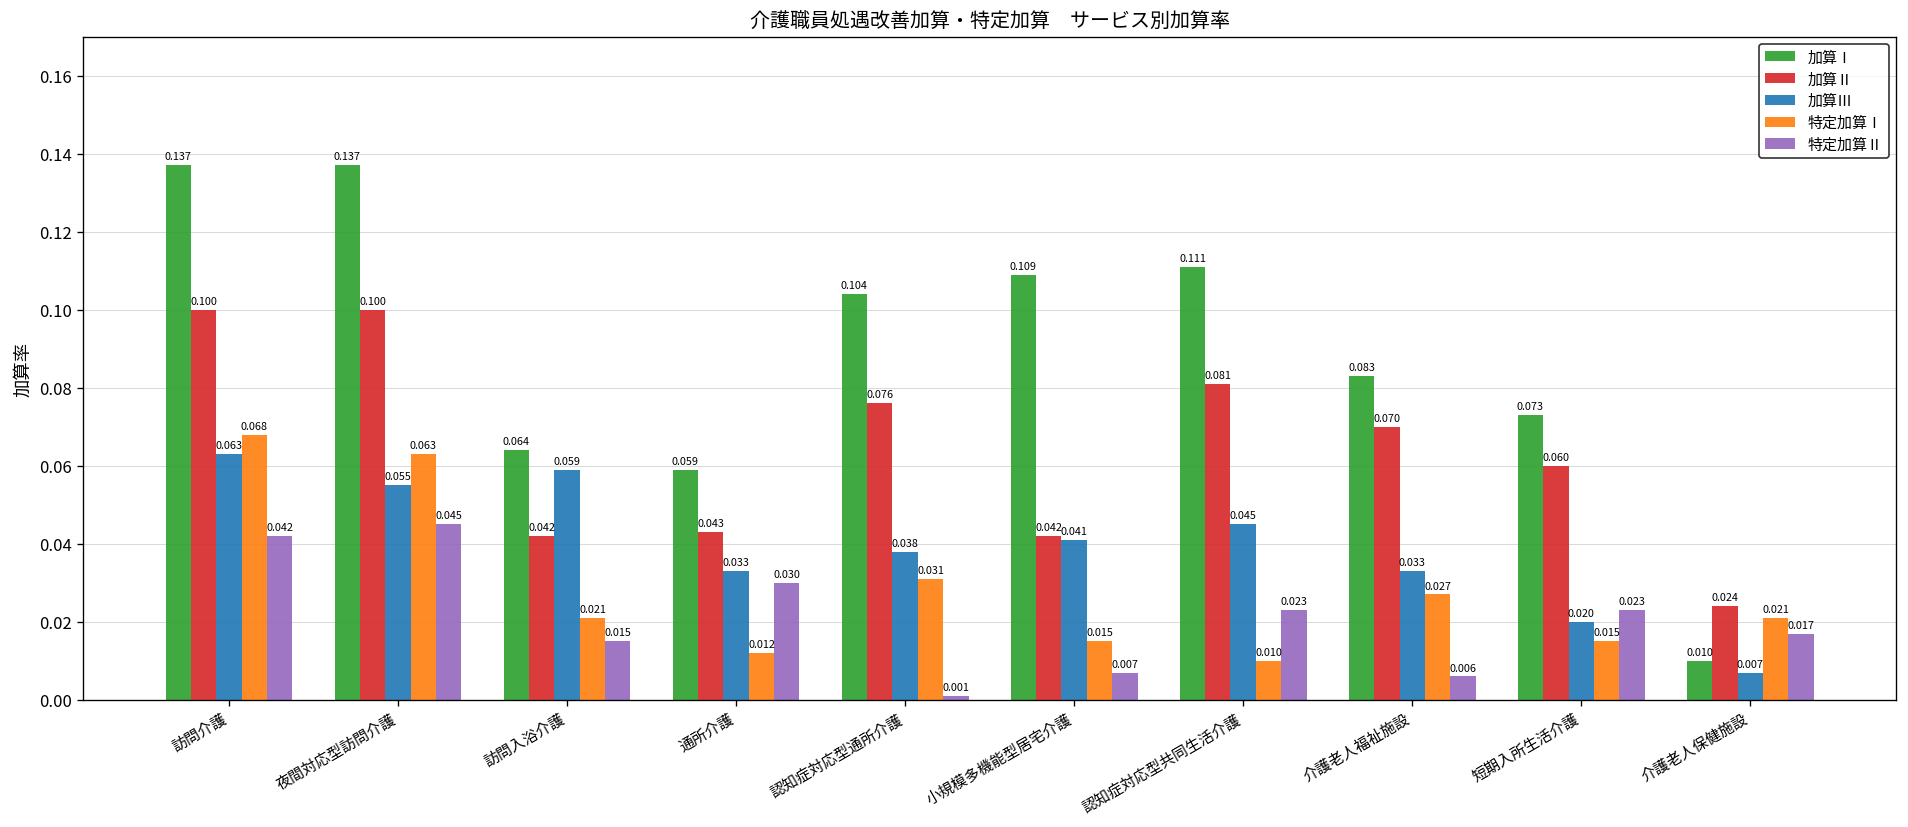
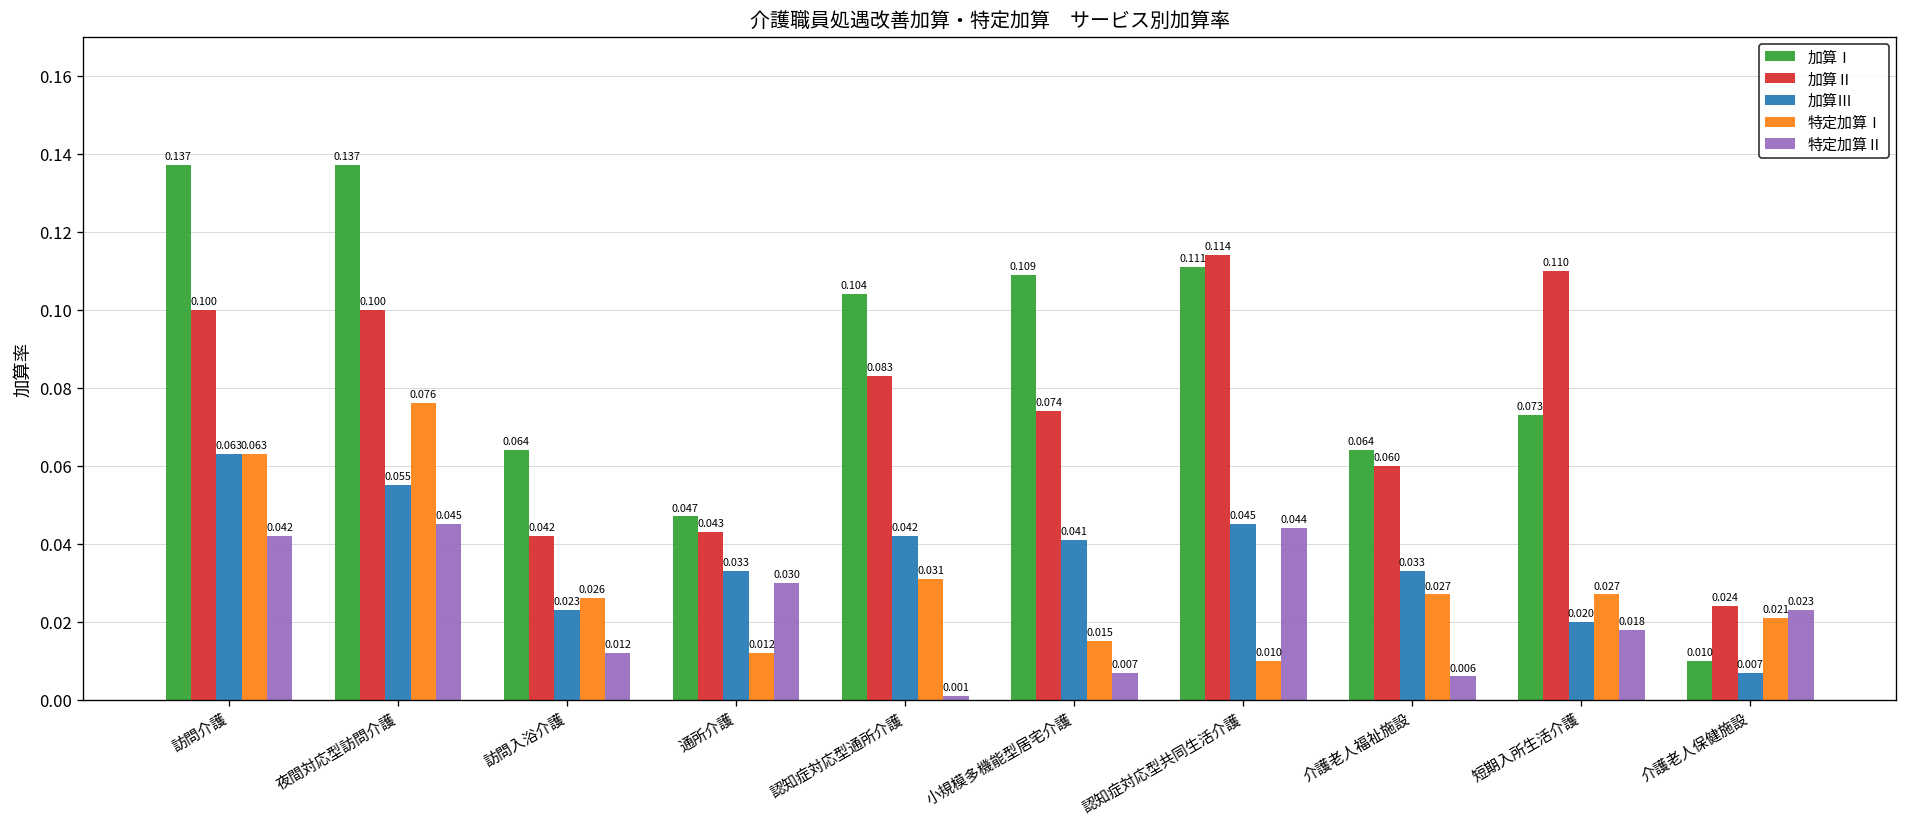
  {
    "加算Ⅰ": {
      "訪問介護": 0.137,
      "夜間対応型訪問介護": 0.137,
      "訪問入浴介護": 0.064,
-     "通所介護": 0.059,
+     "通所介護": 0.047,
      "認知症対応型通所介護": 0.104,
      "小規模多機能型居宅介護": 0.109,
      "認知症対応型共同生活介護": 0.111,
-     "介護老人福祉施設": 0.083,
+     "介護老人福祉施設": 0.064,
      "短期入所生活介護": 0.073,
      "介護老人保健施設": 0.010
    },
    "加算Ⅱ": {
      "訪問介護": 0.100,
      "夜間対応型訪問介護": 0.100,
      "訪問入浴介護": 0.042,
      "通所介護": 0.043,
-     "認知症対応型通所介護": 0.076,
-     "小規模多機能型居宅介護": 0.042,
-     "認知症対応型共同生活介護": 0.081,
-     "介護老人福祉施設": 0.070,
-     "短期入所生活介護": 0.060,
+     "認知症対応型通所介護": 0.083,
+     "小規模多機能型居宅介護": 0.074,
+     "認知症対応型共同生活介護": 0.114,
+     "介護老人福祉施設": 0.060,
+     "短期入所生活介護": 0.110,
      "介護老人保健施設": 0.024
    },
    "加算Ⅲ": {
      "訪問介護": 0.063,
      "夜間対応型訪問介護": 0.055,
-     "訪問入浴介護": 0.059,
+     "訪問入浴介護": 0.023,
      "通所介護": 0.033,
-     "認知症対応型通所介護": 0.038,
+     "認知症対応型通所介護": 0.042,
      "小規模多機能型居宅介護": 0.041,
      "認知症対応型共同生活介護": 0.045,
      "介護老人福祉施設": 0.033,
      "短期入所生活介護": 0.020,
      "介護老人保健施設": 0.007
    },
    "特定加算Ⅰ": {
-     "訪問介護": 0.068,
-     "夜間対応型訪問介護": 0.063,
-     "訪問入浴介護": 0.021,
+     "訪問介護": 0.063,
+     "夜間対応型訪問介護": 0.076,
+     "訪問入浴介護": 0.026,
      "通所介護": 0.012,
      "認知症対応型通所介護": 0.031,
      "小規模多機能型居宅介護": 0.015,
      "認知症対応型共同生活介護": 0.010,
      "介護老人福祉施設": 0.027,
-     "短期入所生活介護": 0.015,
+     "短期入所生活介護": 0.027,
      "介護老人保健施設": 0.021
    },
    "特定加算Ⅱ": {
      "訪問介護": 0.042,
      "夜間対応型訪問介護": 0.045,
-     "訪問入浴介護": 0.015,
+     "訪問入浴介護": 0.012,
      "通所介護": 0.030,
      "認知症対応型通所介護": 0.001,
      "小規模多機能型居宅介護": 0.007,
-     "認知症対応型共同生活介護": 0.023,
+     "認知症対応型共同生活介護": 0.044,
      "介護老人福祉施設": 0.006,
-     "短期入所生活介護": 0.023,
-     "介護老人保健施設": 0.017
+     "短期入所生活介護": 0.018,
+     "介護老人保健施設": 0.023
    }
  }
